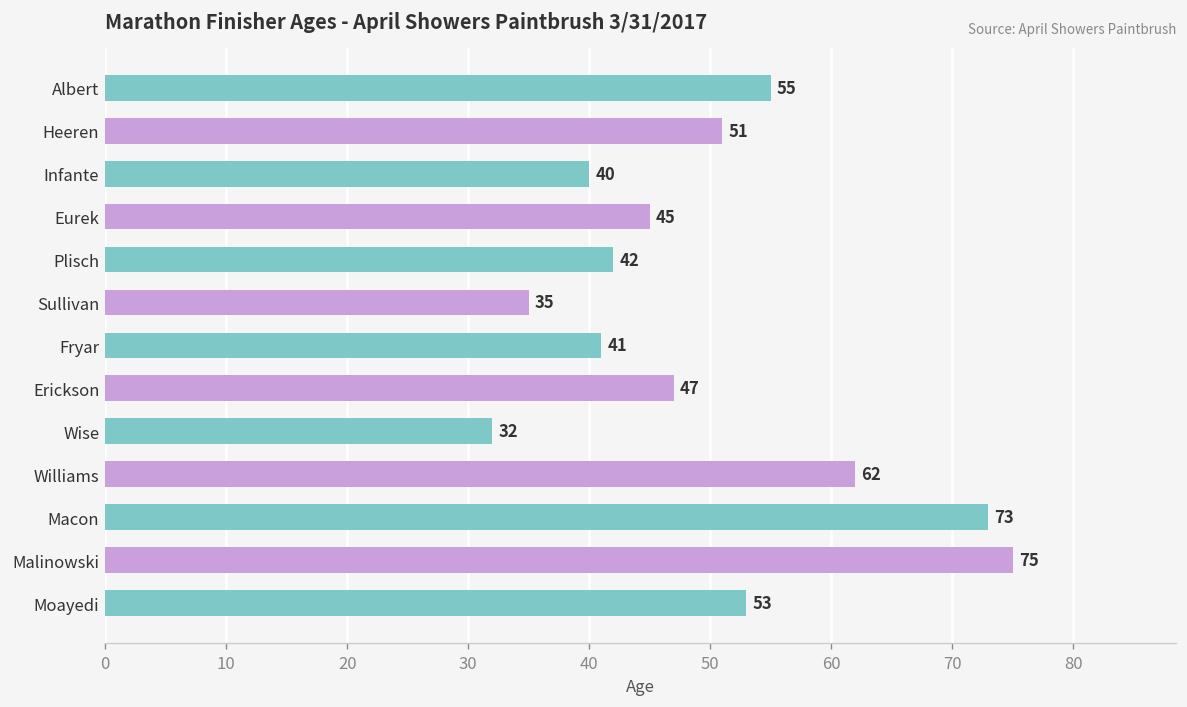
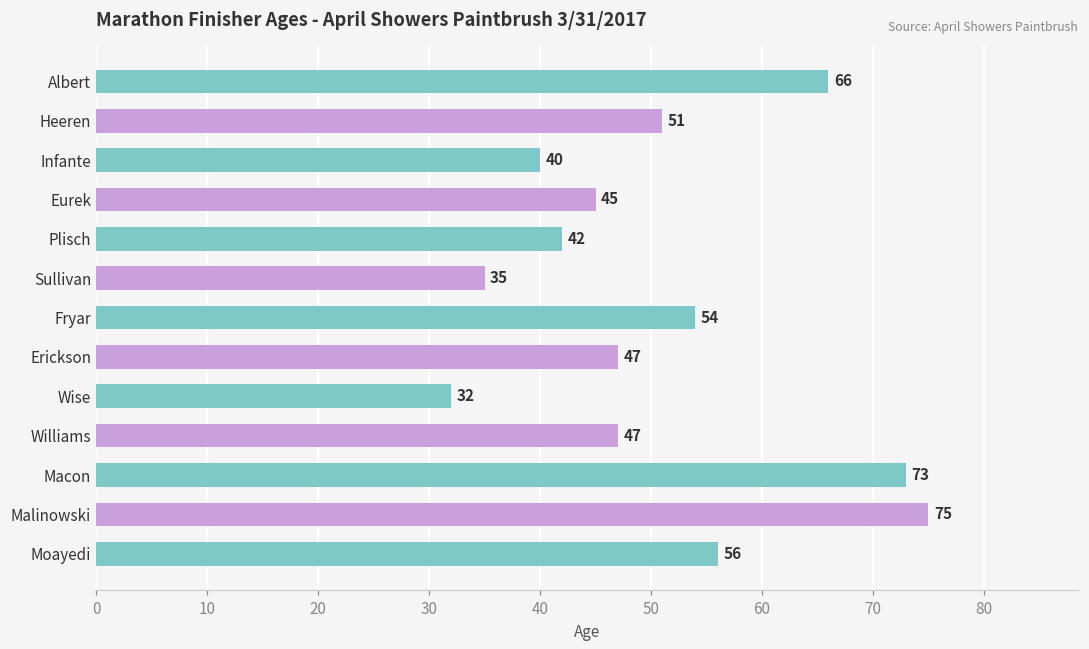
  {
-   "Albert": 55,
+   "Albert": 66,
    "Heeren": 51,
    "Infante": 40,
    "Eurek": 45,
    "Plisch": 42,
    "Sullivan": 35,
-   "Fryar": 41,
+   "Fryar": 54,
    "Erickson": 47,
    "Wise": 32,
-   "Williams": 62,
+   "Williams": 47,
    "Macon": 73,
    "Malinowski": 75,
-   "Moayedi": 53
+   "Moayedi": 56
  }
